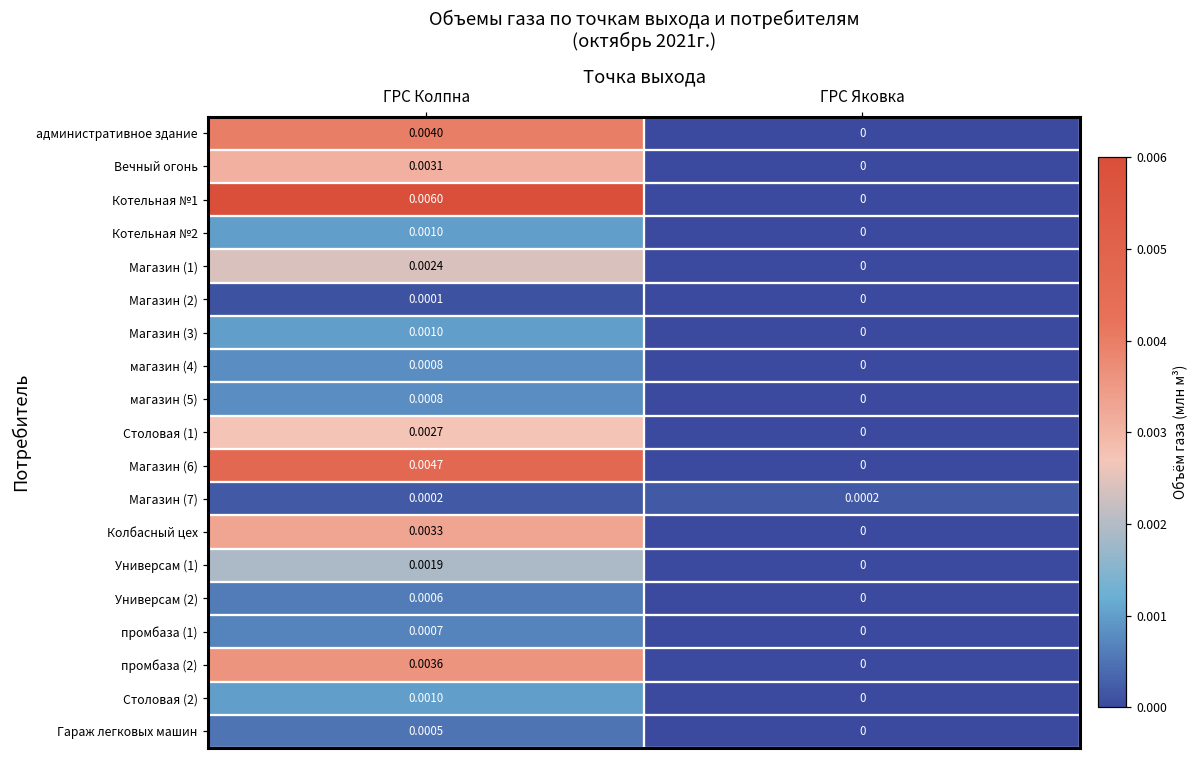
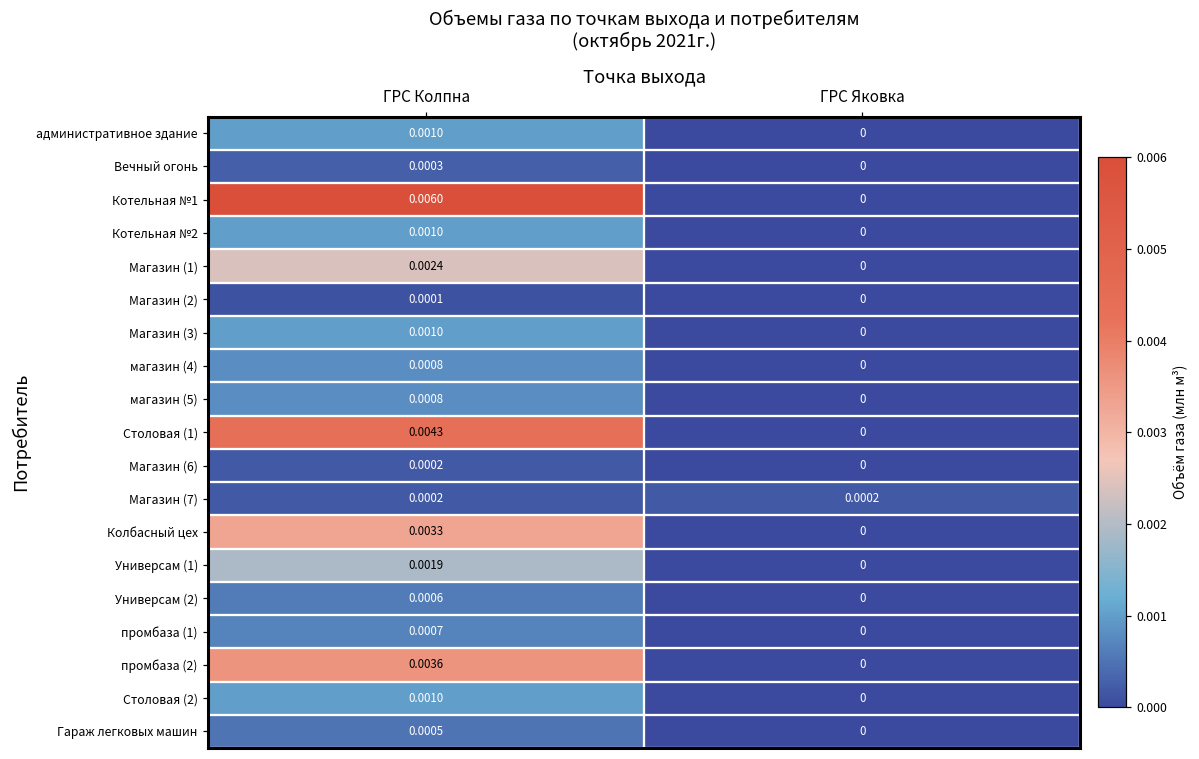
  {
    "административное здание": {
-     "ГРС Колпна": 0.0040,
+     "ГРС Колпна": 0.0010,
      "ГРС Яковка": 0
    },
    "Вечный огонь": {
-     "ГРС Колпна": 0.0031,
+     "ГРС Колпна": 0.0003,
      "ГРС Яковка": 0
    },
    "Котельная №1": {
      "ГРС Колпна": 0.0060,
      "ГРС Яковка": 0
    },
    "Котельная №2": {
      "ГРС Колпна": 0.0010,
      "ГРС Яковка": 0
    },
    "Магазин (1)": {
      "ГРС Колпна": 0.0024,
      "ГРС Яковка": 0
    },
    "Магазин (2)": {
      "ГРС Колпна": 0.0001,
      "ГРС Яковка": 0
    },
    "Магазин (3)": {
      "ГРС Колпна": 0.0010,
      "ГРС Яковка": 0
    },
    "магазин (4)": {
      "ГРС Колпна": 0.0008,
      "ГРС Яковка": 0
    },
    "магазин (5)": {
      "ГРС Колпна": 0.0008,
      "ГРС Яковка": 0
    },
    "Столовая (1)": {
-     "ГРС Колпна": 0.0027,
+     "ГРС Колпна": 0.0043,
      "ГРС Яковка": 0
    },
    "Магазин (6)": {
-     "ГРС Колпна": 0.0047,
+     "ГРС Колпна": 0.0002,
      "ГРС Яковка": 0
    },
    "Магазин (7)": {
      "ГРС Колпна": 0.0002,
      "ГРС Яковка": 0.0002
    },
    "Колбасный цех": {
      "ГРС Колпна": 0.0033,
      "ГРС Яковка": 0
    },
    "Универсам (1)": {
      "ГРС Колпна": 0.0019,
      "ГРС Яковка": 0
    },
    "Универсам (2)": {
      "ГРС Колпна": 0.0006,
      "ГРС Яковка": 0
    },
    "промбаза (1)": {
      "ГРС Колпна": 0.0007,
      "ГРС Яковка": 0
    },
    "промбаза (2)": {
      "ГРС Колпна": 0.0036,
      "ГРС Яковка": 0
    },
    "Столовая (2)": {
      "ГРС Колпна": 0.0010,
      "ГРС Яковка": 0
    },
    "Гараж легковых машин": {
      "ГРС Колпна": 0.0005,
      "ГРС Яковка": 0
    }
  }
